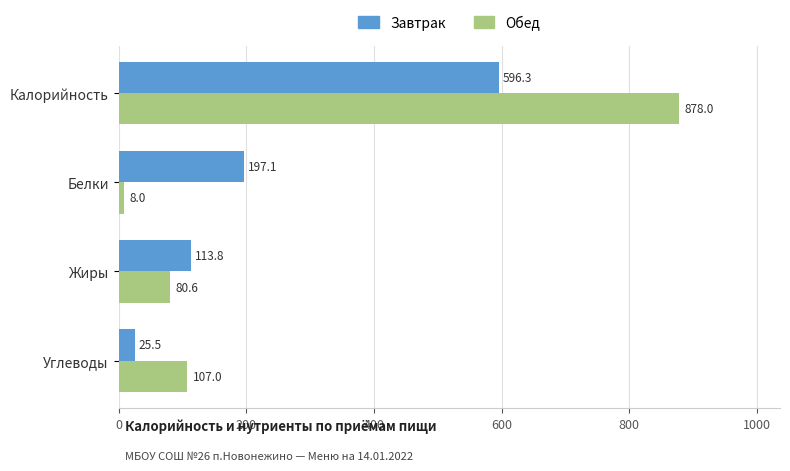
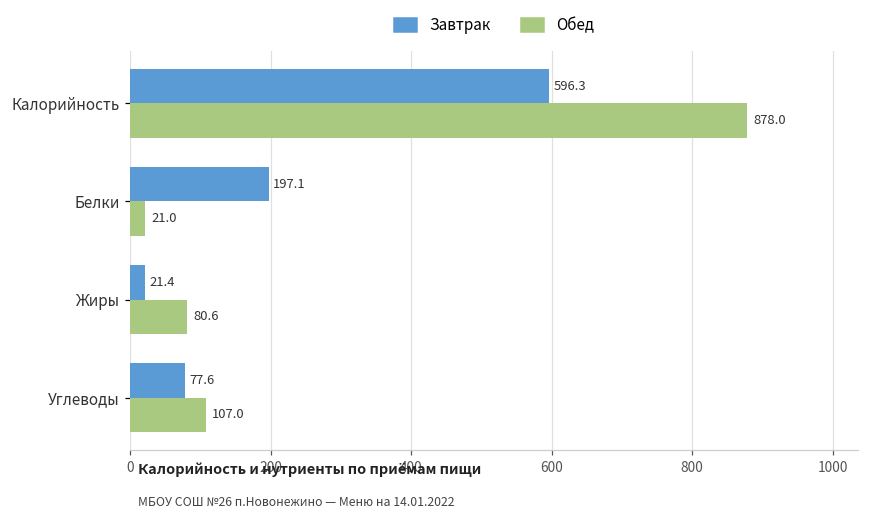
  {
    "Завтрак": {
      "Калорийность": 596.3,
      "Белки": 197.1,
-     "Жиры": 113.8,
-     "Углеводы": 25.5
+     "Жиры": 21.4,
+     "Углеводы": 77.6
    },
    "Обед": {
      "Калорийность": 878.0,
-     "Белки": 8.0,
+     "Белки": 21.0,
      "Жиры": 80.6,
      "Углеводы": 107.0
    }
  }
